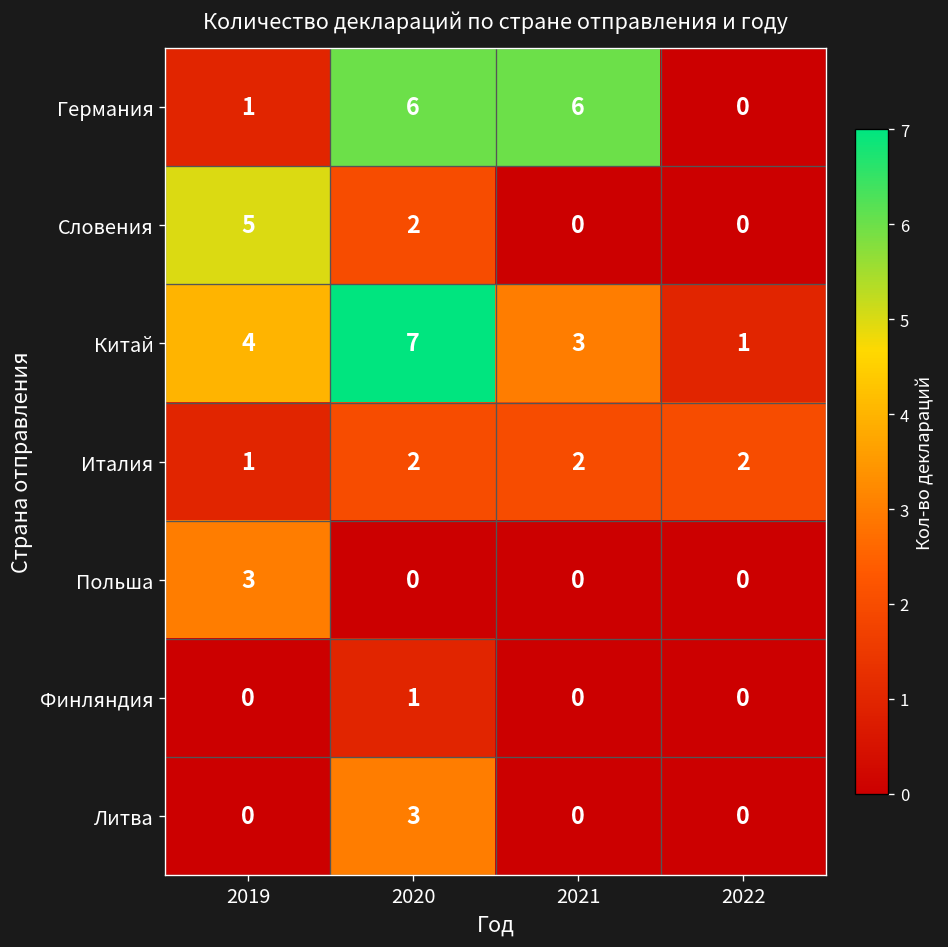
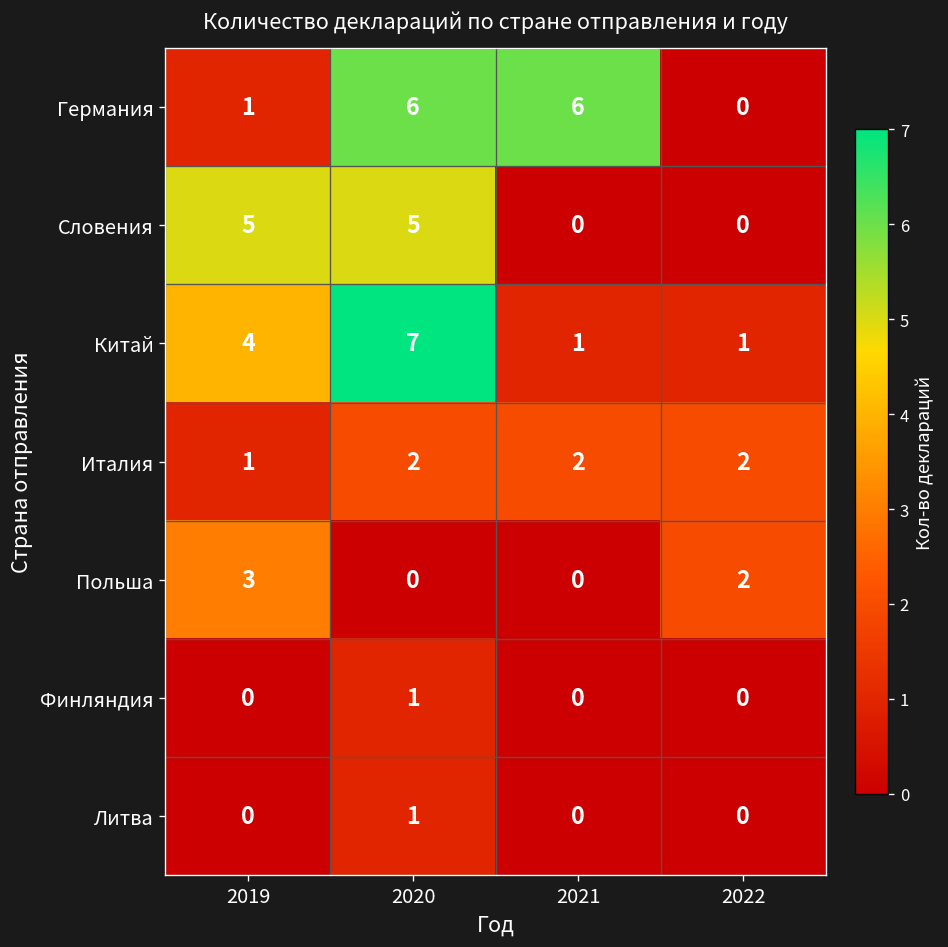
  {
    "Германия": {
      "2019": 1,
      "2020": 6,
      "2021": 6,
      "2022": 0
    },
    "Словения": {
      "2019": 5,
-     "2020": 2,
+     "2020": 5,
      "2021": 0,
      "2022": 0
    },
    "Китай": {
      "2019": 4,
      "2020": 7,
-     "2021": 3,
+     "2021": 1,
      "2022": 1
    },
    "Италия": {
      "2019": 1,
      "2020": 2,
      "2021": 2,
      "2022": 2
    },
    "Польша": {
      "2019": 3,
      "2020": 0,
      "2021": 0,
-     "2022": 0
+     "2022": 2
    },
    "Финляндия": {
      "2019": 0,
      "2020": 1,
      "2021": 0,
      "2022": 0
    },
    "Литва": {
      "2019": 0,
-     "2020": 3,
+     "2020": 1,
      "2021": 0,
      "2022": 0
    }
  }
